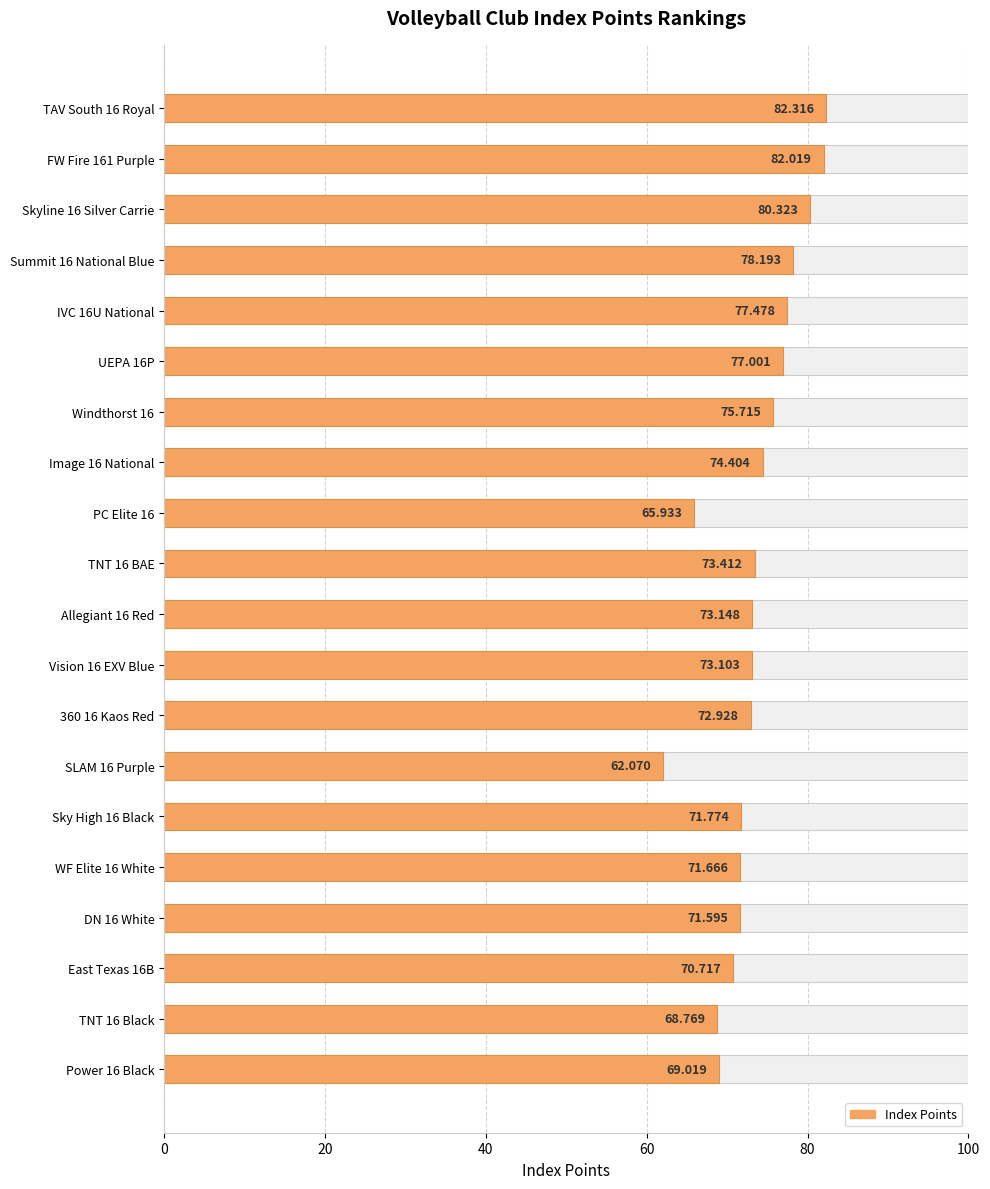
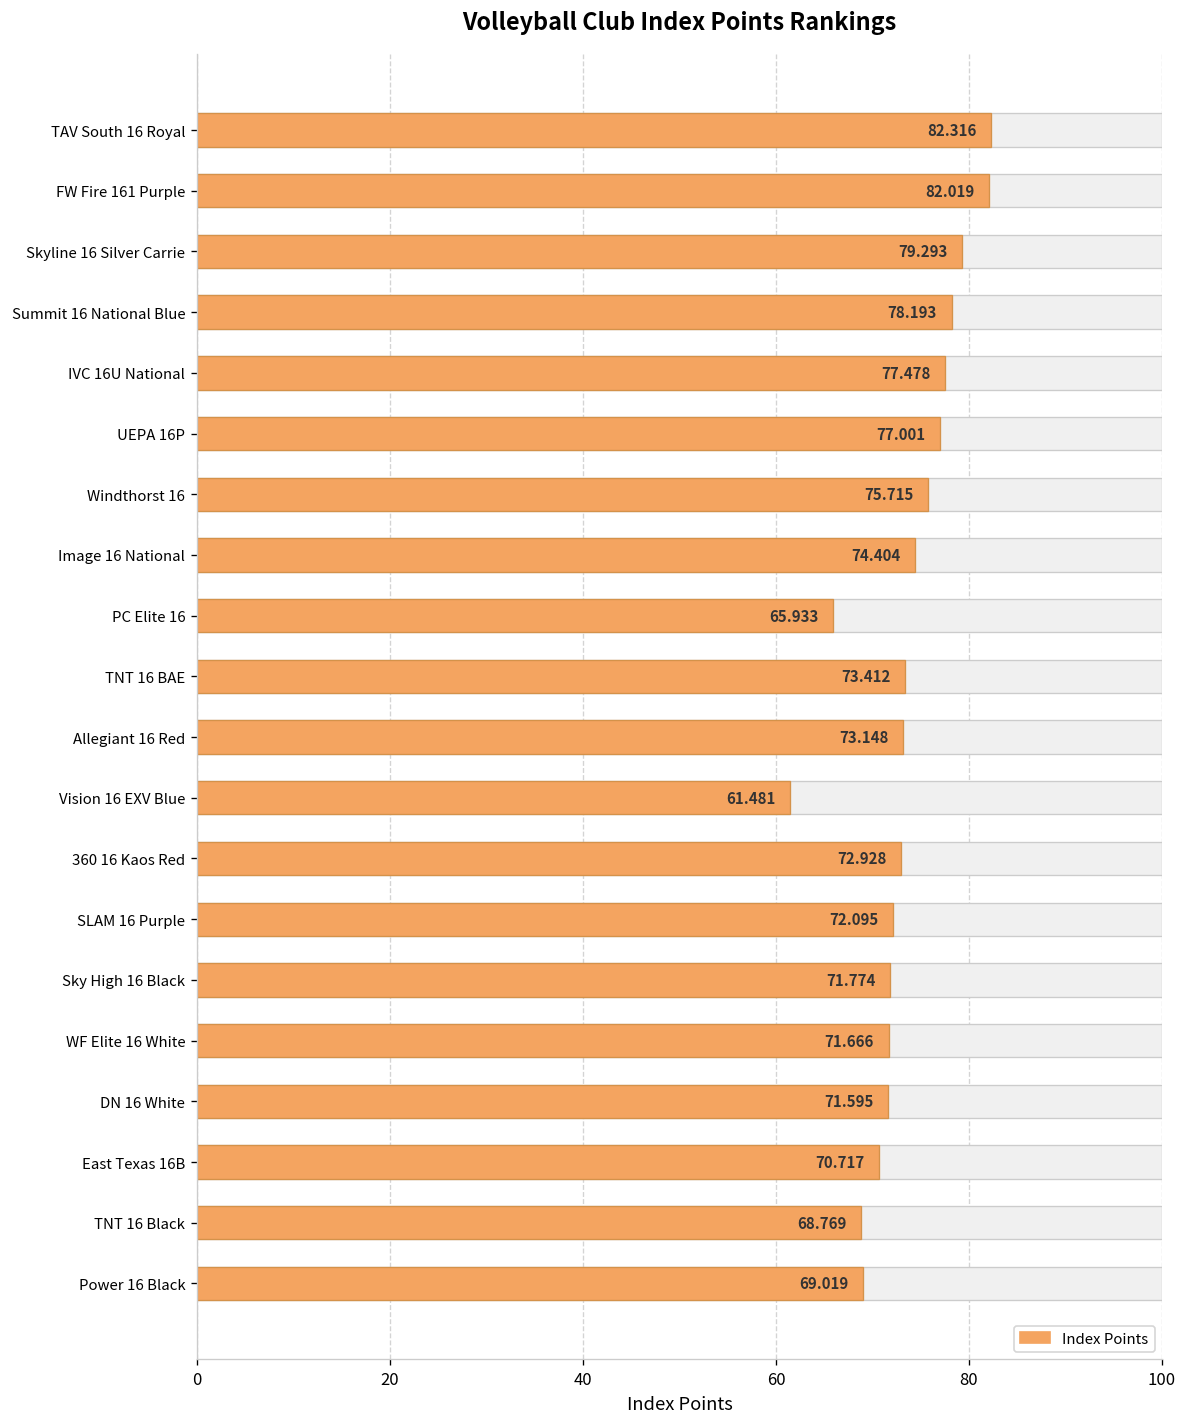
  {
    "Index Points": {
-     "Skyline 16 Silver Carrie": 80.323,
-     "Vision 16 EXV Blue": 73.103,
-     "SLAM 16 Purple": 62.070
+     "Skyline 16 Silver Carrie": 79.293,
+     "Vision 16 EXV Blue": 61.481,
+     "SLAM 16 Purple": 72.095
    }
  }
